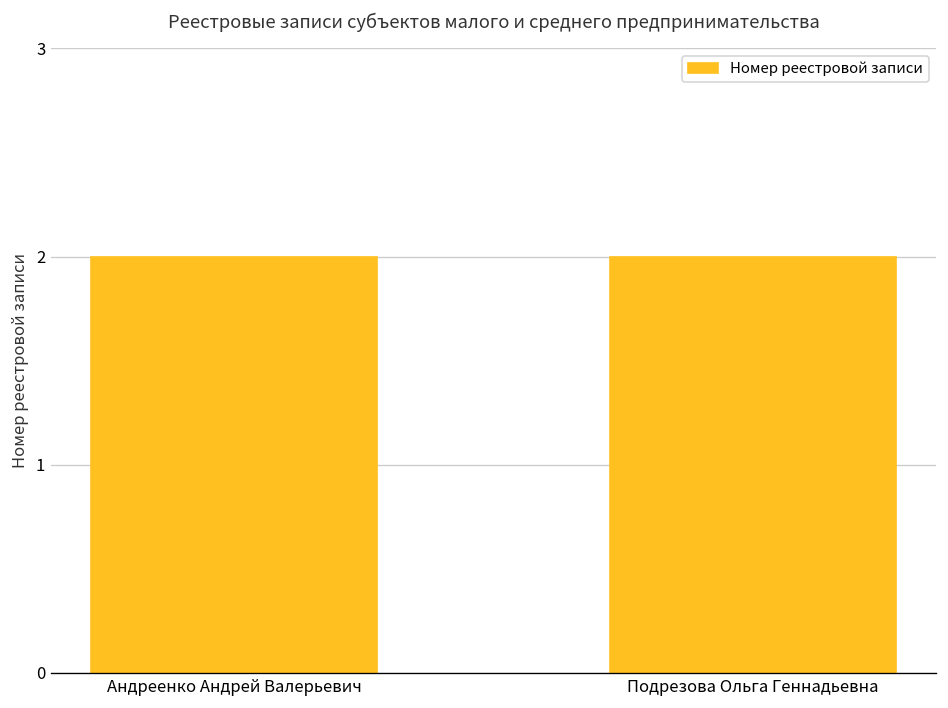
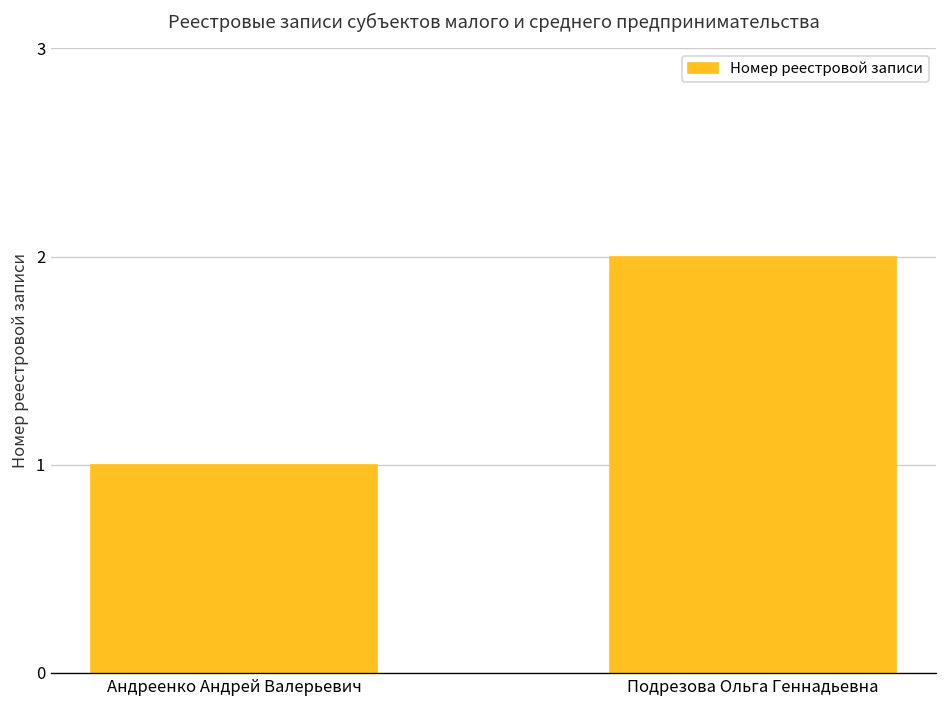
  {
-   "Андреенко Андрей Валерьевич": 2,
+   "Андреенко Андрей Валерьевич": 1,
    "Подрезова Ольга Геннадьевна": 2
  }
